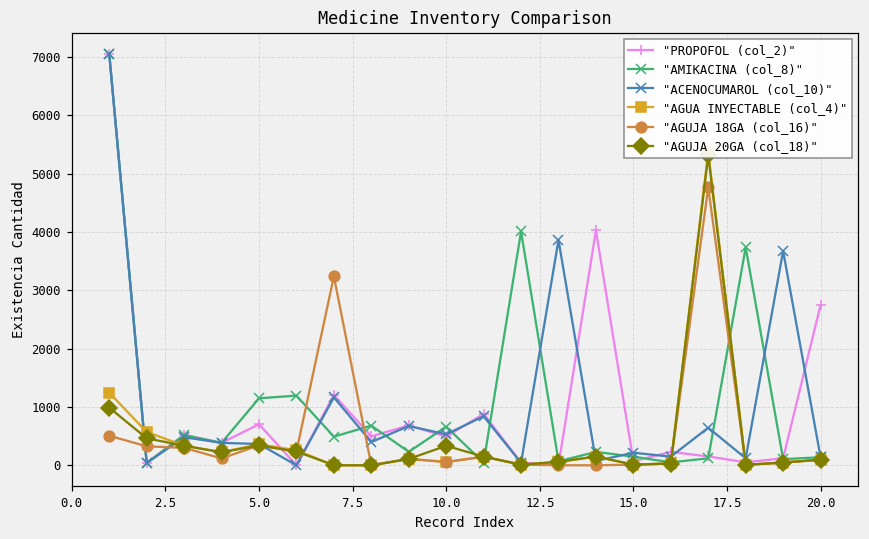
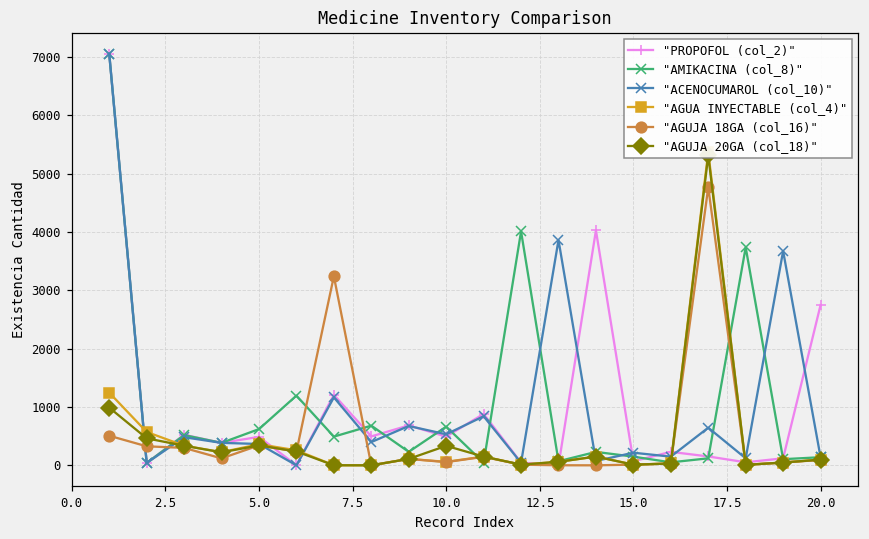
  {
    "\"PROPOFOL (col_2)\"": {
-     "5.0": 700,
+     "5.0": 500,
      "15.0": 100,
      "20.0": 2700
    },
    "\"AMIKACINA (col_8)\"": {
-     "5.0": 1100,
+     "5.0": 600,
      "10.0": 700,
      "15.0": 100
    },
    "\"ACENOCUMAROL (col_10)\"": {
      "15.0": 200
    },
    "\"AGUJA 20GA (col_18)\"": {
      "10.0": 300
    }
  }
